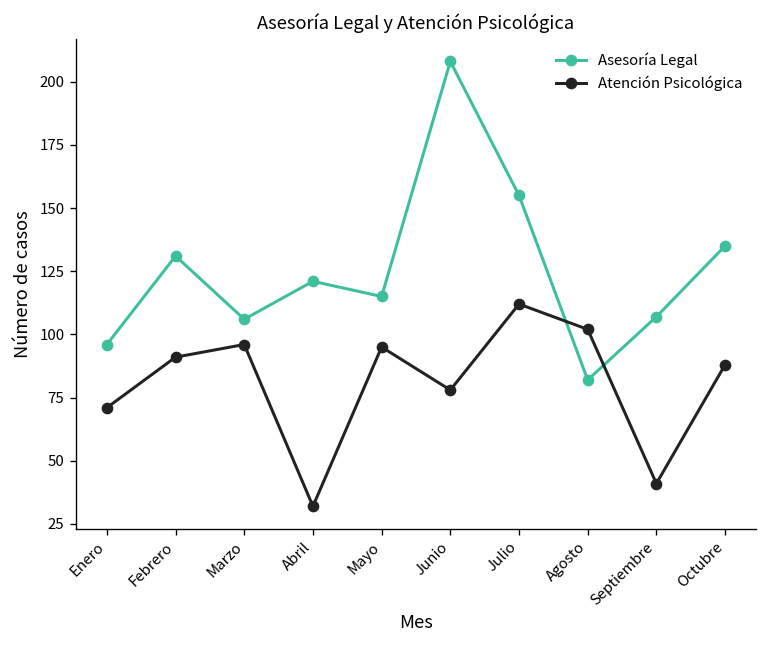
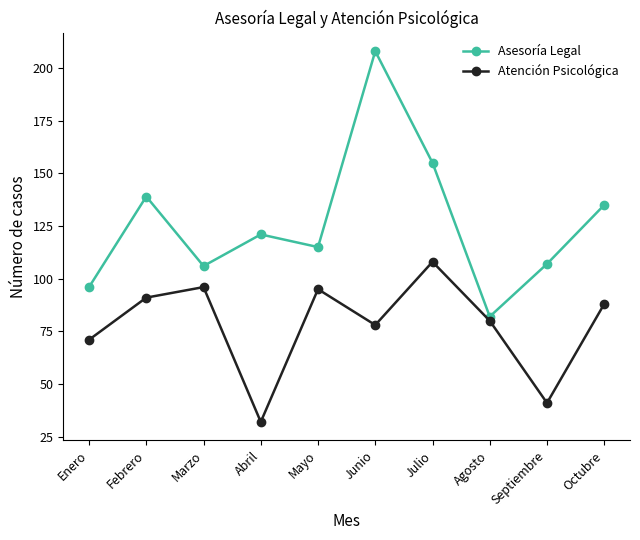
  {
    "Asesoría Legal": {
      "Enero": 96,
-     "Febrero": 131,
+     "Febrero": 139,
      "Marzo": 106,
      "Abril": 121,
      "Mayo": 115,
      "Junio": 208,
      "Julio": 155,
      "Agosto": 82,
      "Septiembre": 107,
      "Octubre": 135
    },
    "Atención Psicológica": {
      "Enero": 71,
      "Febrero": 91,
      "Marzo": 96,
      "Abril": 32,
      "Mayo": 95,
      "Junio": 78,
-     "Julio": 112,
-     "Agosto": 102,
+     "Julio": 108,
+     "Agosto": 80,
      "Septiembre": 41,
      "Octubre": 88
    }
  }
